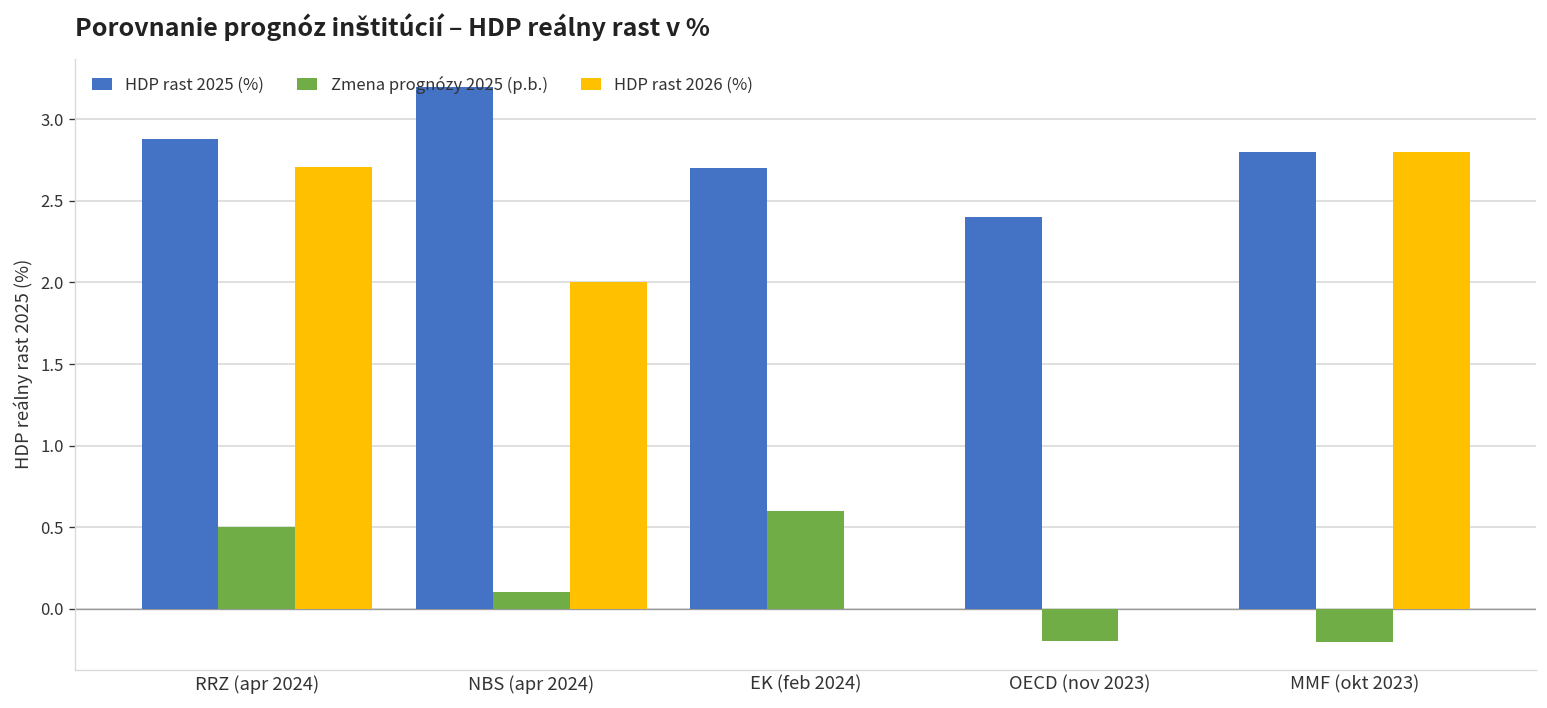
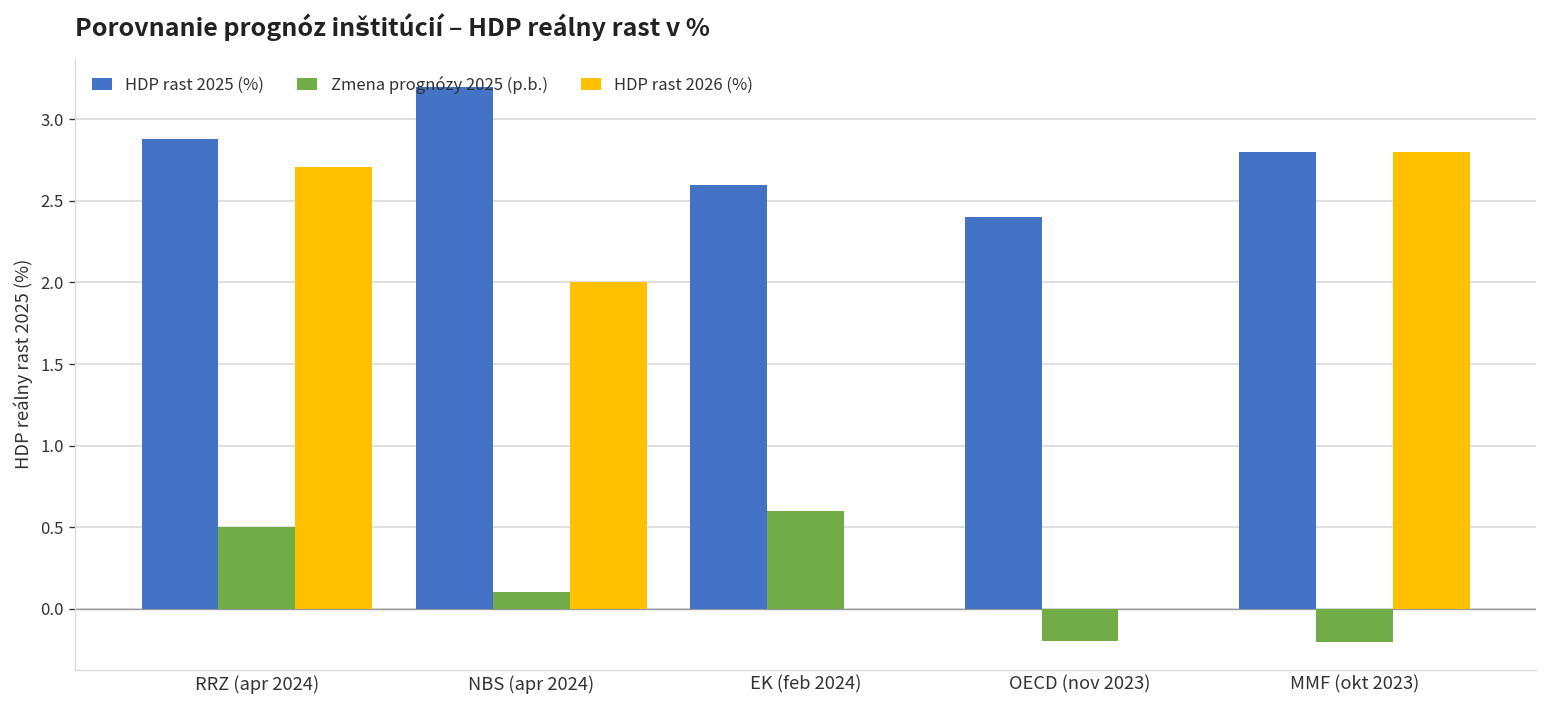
  {
    "HDP rast 2025 (%)": {
      "RRZ (apr 2024)": 2.88,
      "NBS (apr 2024)": 3.2,
-     "EK (feb 2024)": 2.7,
+     "EK (feb 2024)": 2.6,
      "OECD (nov 2023)": 2.4,
      "MMF (okt 2023)": 2.8
    },
    "Zmena prognózy 2025 (p.b.)": {
      "RRZ (apr 2024)": 0.5,
      "NBS (apr 2024)": 0.1,
      "EK (feb 2024)": 0.6,
      "OECD (nov 2023)": -0.2,
      "MMF (okt 2023)": -0.2
    },
    "HDP rast 2026 (%)": {
      "RRZ (apr 2024)": 2.7,
      "NBS (apr 2024)": 2.0,
      "EK (feb 2024)": 0.0,
      "OECD (nov 2023)": 0.0,
      "MMF (okt 2023)": 2.8
    }
  }
